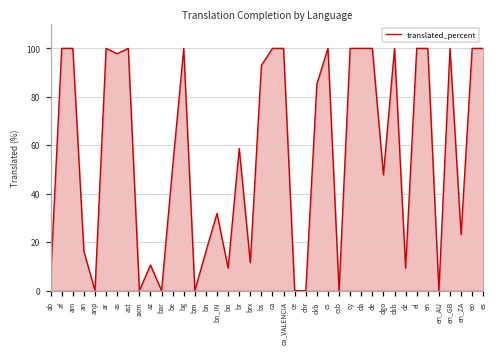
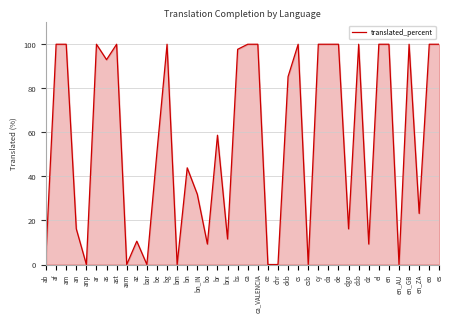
  {
    "ab": 5,
    "af": 100,
    "am": 100,
    "an": 16,
    "anp": 0,
    "ar": 100,
-   "as": 98,
+   "as": 93,
    "ast": 100,
    "axm": 0,
    "az": 11,
    "bar": 0,
    "be": 51,
    "bg": 100,
    "bm": 0,
-   "bn": 16,
+   "bn": 44,
    "bn_IN": 32,
    "bo": 9,
    "br": 59,
    "brx": 12,
-   "bs": 93,
+   "bs": 98,
    "ca": 100,
    "ca_VALENCIA": 100,
    "ce": 0,
    "chr": 0,
    "ckb": 85,
    "cs": 100,
    "csb": 0,
    "cy": 100,
    "da": 100,
    "de": 100,
-   "dgo": 48,
+   "dgo": 16,
    "dsb": 100,
    "dz": 9,
    "el": 100,
    "en": 100,
    "en_AU": 0,
    "en_GB": 100,
    "en_ZA": 23,
    "eo": 100,
    "es": 100
  }
